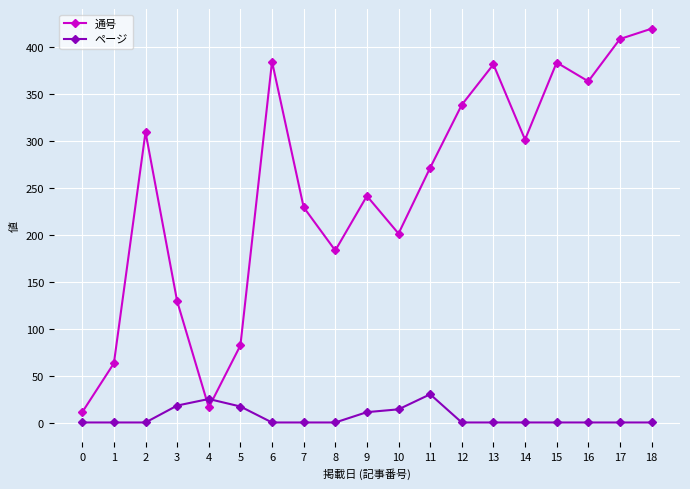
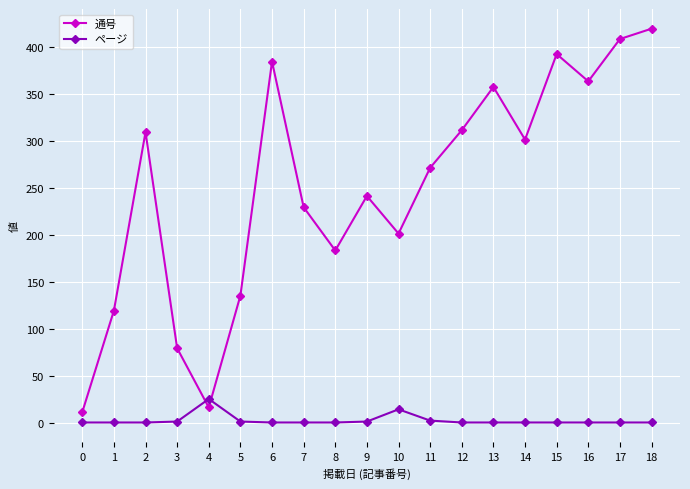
  {
    "通号": {
      "0": 10,
-     "1": 60,
+     "1": 120,
      "2": 310,
-     "3": 130,
+     "3": 80,
      "4": 20,
-     "5": 80,
+     "5": 140,
      "6": 390,
      "7": 230,
      "8": 180,
      "9": 240,
      "10": 200,
      "11": 270,
-     "12": 340,
-     "13": 380,
+     "12": 310,
+     "13": 360,
      "14": 300,
-     "15": 380,
+     "15": 390,
      "16": 360,
      "17": 410,
      "18": 420
    },
    "ページ": {
      "0": 0,
      "1": 0,
      "2": 0,
-     "3": 20,
+     "3": 0,
      "4": 30,
-     "5": 20,
+     "5": 0,
      "6": 0,
      "7": 0,
      "8": 0,
-     "9": 10,
+     "9": 0,
      "10": 20,
-     "11": 30,
+     "11": 0,
      "12": 0,
      "13": 0,
      "14": 0,
      "15": 0,
      "16": 0,
      "17": 0,
      "18": 0
    }
  }
